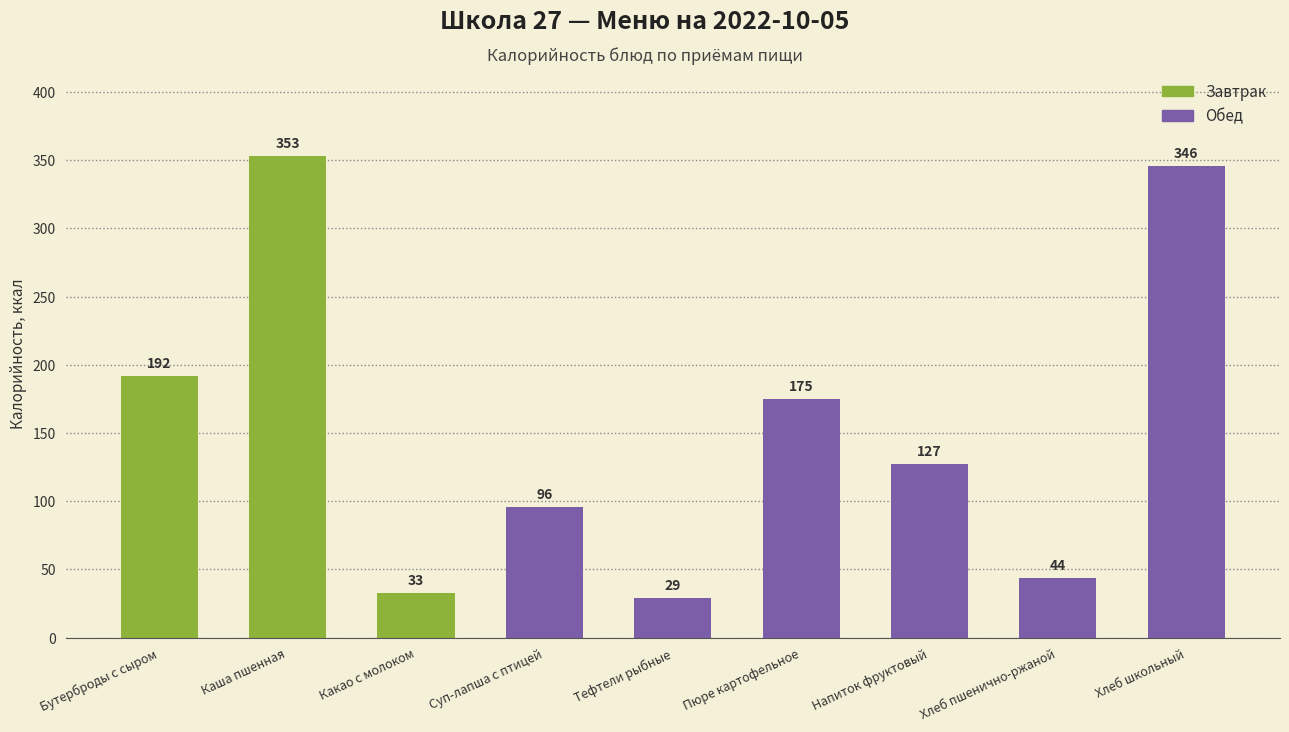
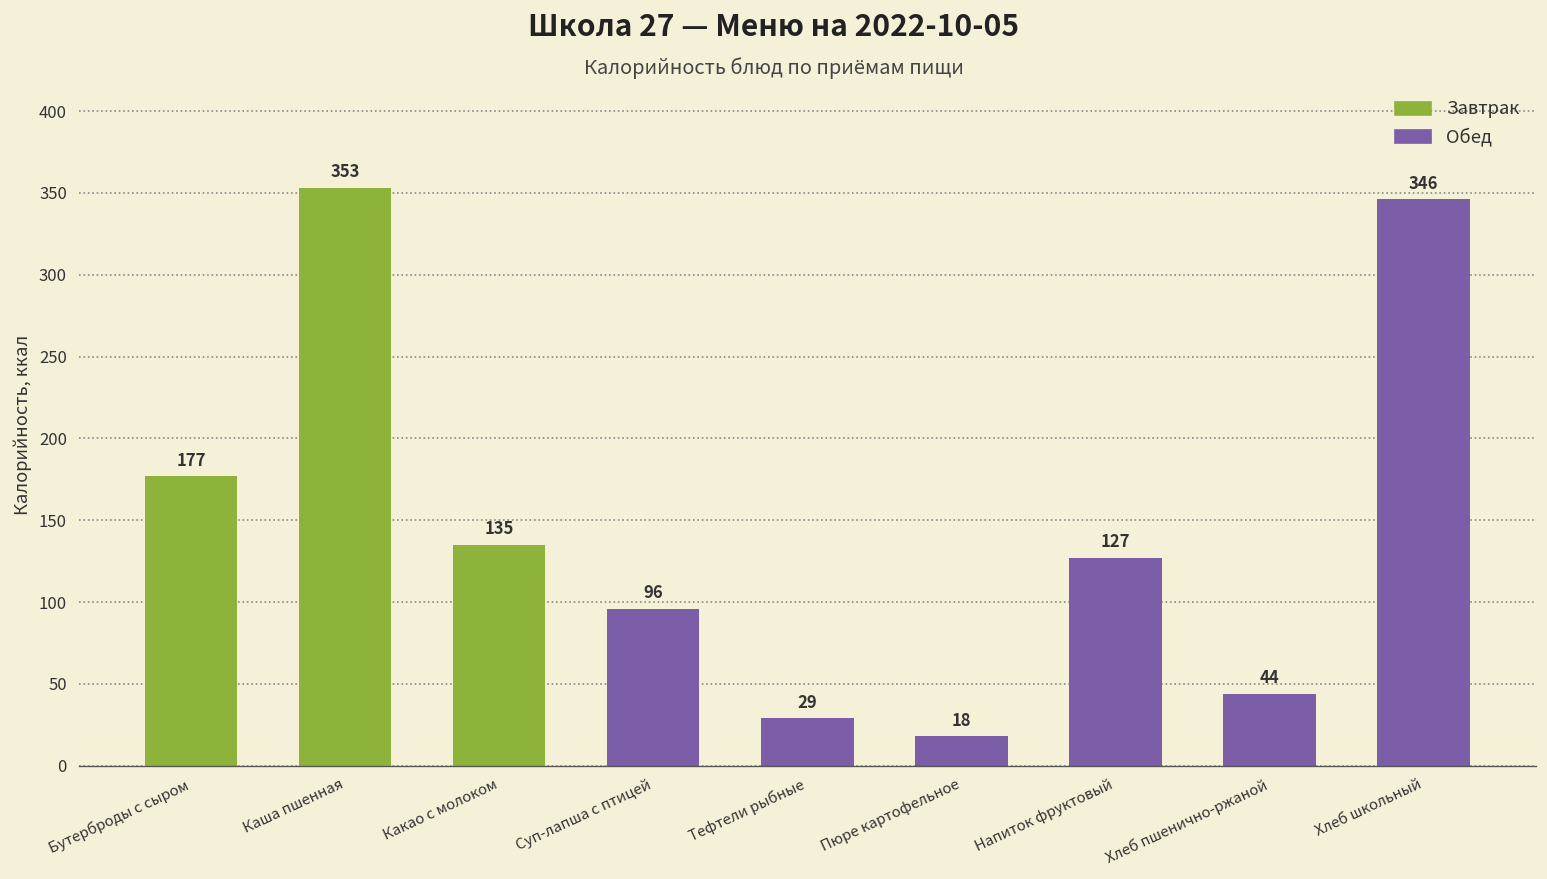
  {
-   "Бутерброды с сыром": 192,
+   "Бутерброды с сыром": 177,
    "Каша пшенная": 353,
-   "Какао с молоком": 33,
+   "Какао с молоком": 135,
    "Суп-лапша с птицей": 96,
    "Тефтели рыбные": 29,
-   "Пюре картофельное": 175,
+   "Пюре картофельное": 18,
    "Напиток фруктовый": 127,
    "Хлеб пшенично-ржаной": 44,
    "Хлеб школьный": 346
  }
